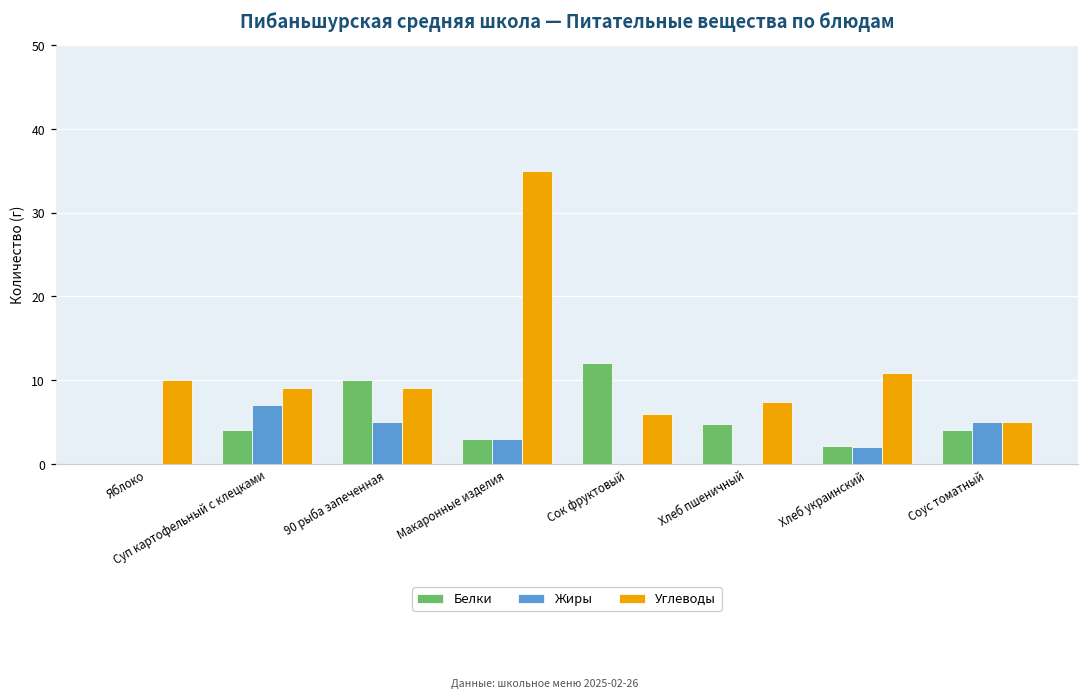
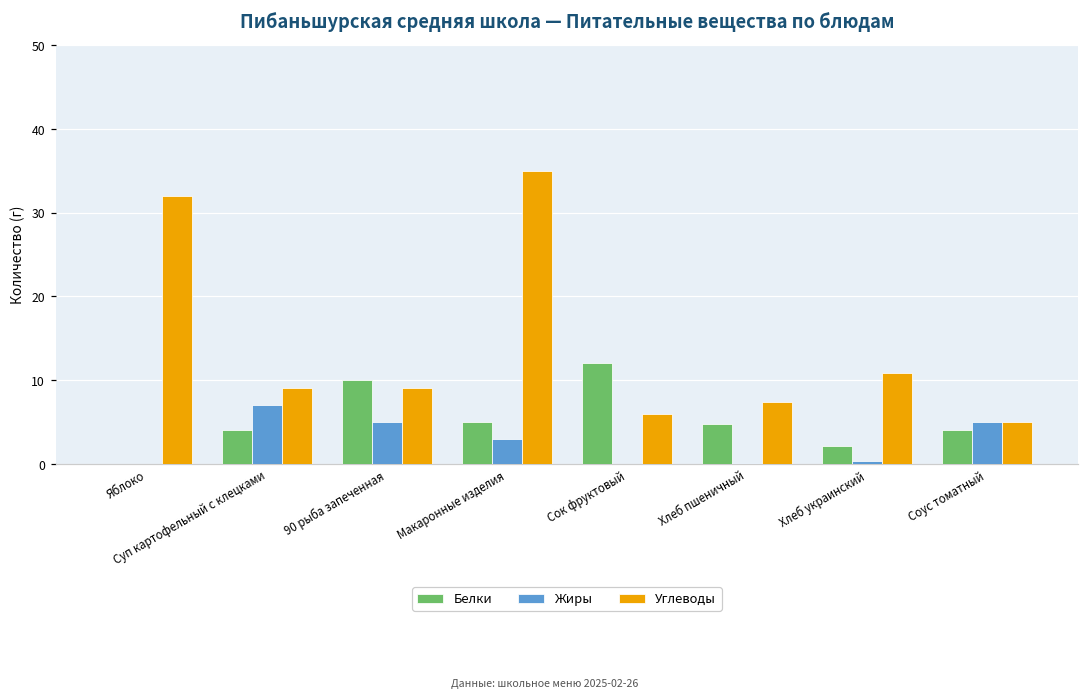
  {
    "Белки": {
      "Яблоко": 0,
      "Суп картофельный с клецками": 4,
      "90 рыба запеченная": 10,
-     "Макаронные изделия": 3,
+     "Макаронные изделия": 5,
      "Сок фруктовый": 12,
      "Хлеб пшеничный": 5,
      "Хлеб украинский": 2,
      "Соус томатный": 4
    },
    "Жиры": {
      "Яблоко": 0,
      "Суп картофельный с клецками": 7,
      "90 рыба запеченная": 5,
      "Макаронные изделия": 3,
      "Сок фруктовый": 0,
-     "Хлеб украинский": 2,
+     "Хлеб украинский": 0,
      "Соус томатный": 5
    },
    "Углеводы": {
-     "Яблоко": 10,
+     "Яблоко": 32,
      "Суп картофельный с клецками": 9,
      "90 рыба запеченная": 9,
      "Макаронные изделия": 35,
      "Сок фруктовый": 6,
      "Хлеб пшеничный": 7,
      "Хлеб украинский": 11,
      "Соус томатный": 5
    }
  }
